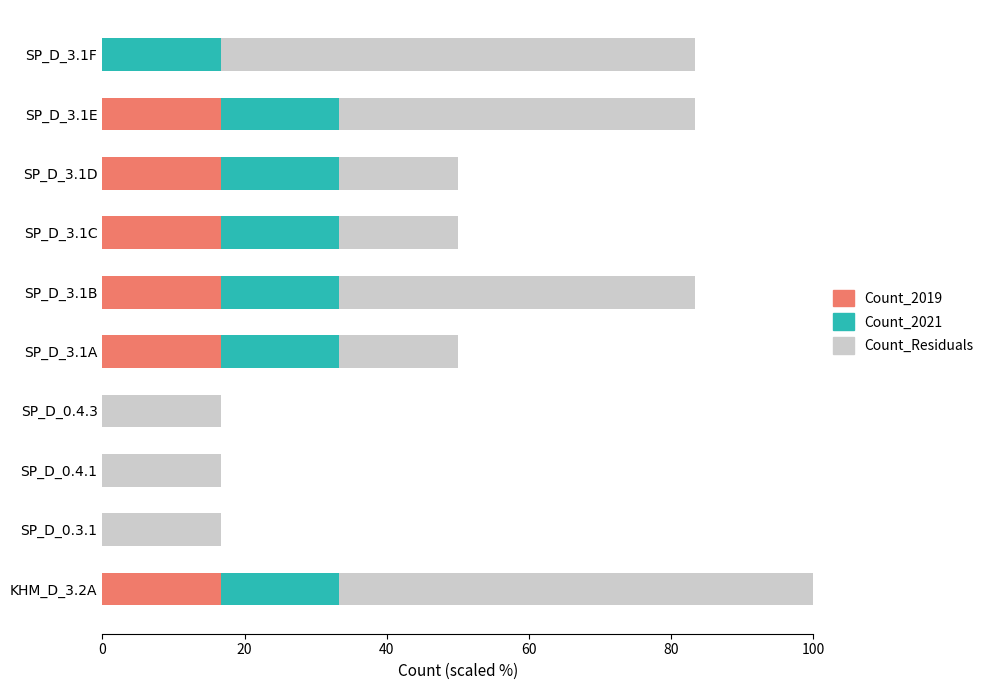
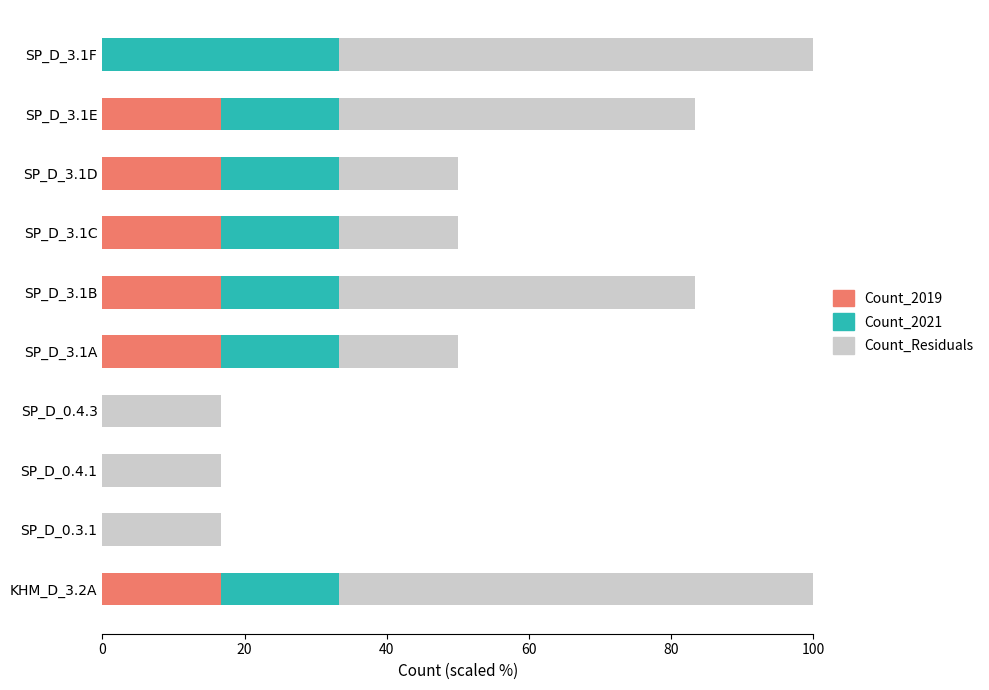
  {
    "Count_2019": {
      "SP_D_3.1F": 0,
      "SP_D_3.1E": 17,
      "SP_D_3.1D": 17,
      "SP_D_3.1C": 17,
      "SP_D_3.1B": 17,
      "SP_D_3.1A": 17,
      "SP_D_0.4.3": 0,
      "SP_D_0.4.1": 0,
      "SP_D_0.3.1": 0,
      "KHM_D_3.2A": 17
    },
    "Count_2021": {
-     "SP_D_3.1F": 17,
+     "SP_D_3.1F": 33,
      "SP_D_3.1E": 17,
      "SP_D_3.1D": 17,
      "SP_D_3.1C": 17,
      "SP_D_3.1B": 17,
      "SP_D_3.1A": 17,
      "SP_D_0.4.3": 0,
      "SP_D_0.4.1": 0,
      "SP_D_0.3.1": 0,
      "KHM_D_3.2A": 17
    },
    "Count_Residuals": {
      "SP_D_3.1F": 67,
      "SP_D_3.1E": 50,
      "SP_D_3.1D": 17,
      "SP_D_3.1C": 17,
      "SP_D_3.1B": 50,
      "SP_D_3.1A": 17,
      "SP_D_0.4.3": 17,
      "SP_D_0.4.1": 17,
      "SP_D_0.3.1": 17,
      "KHM_D_3.2A": 67
    }
  }
